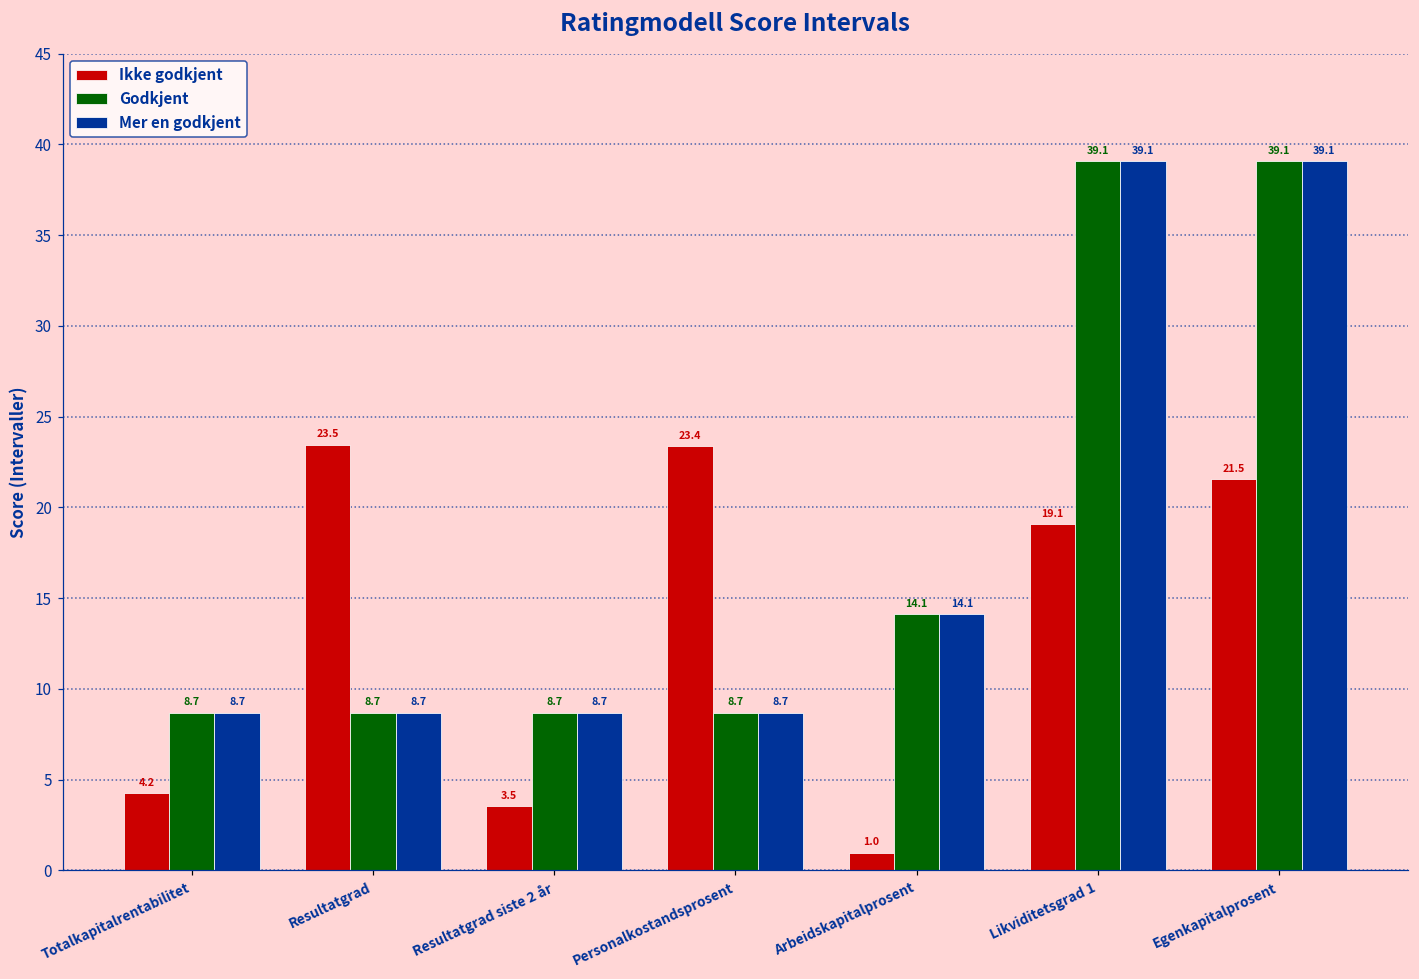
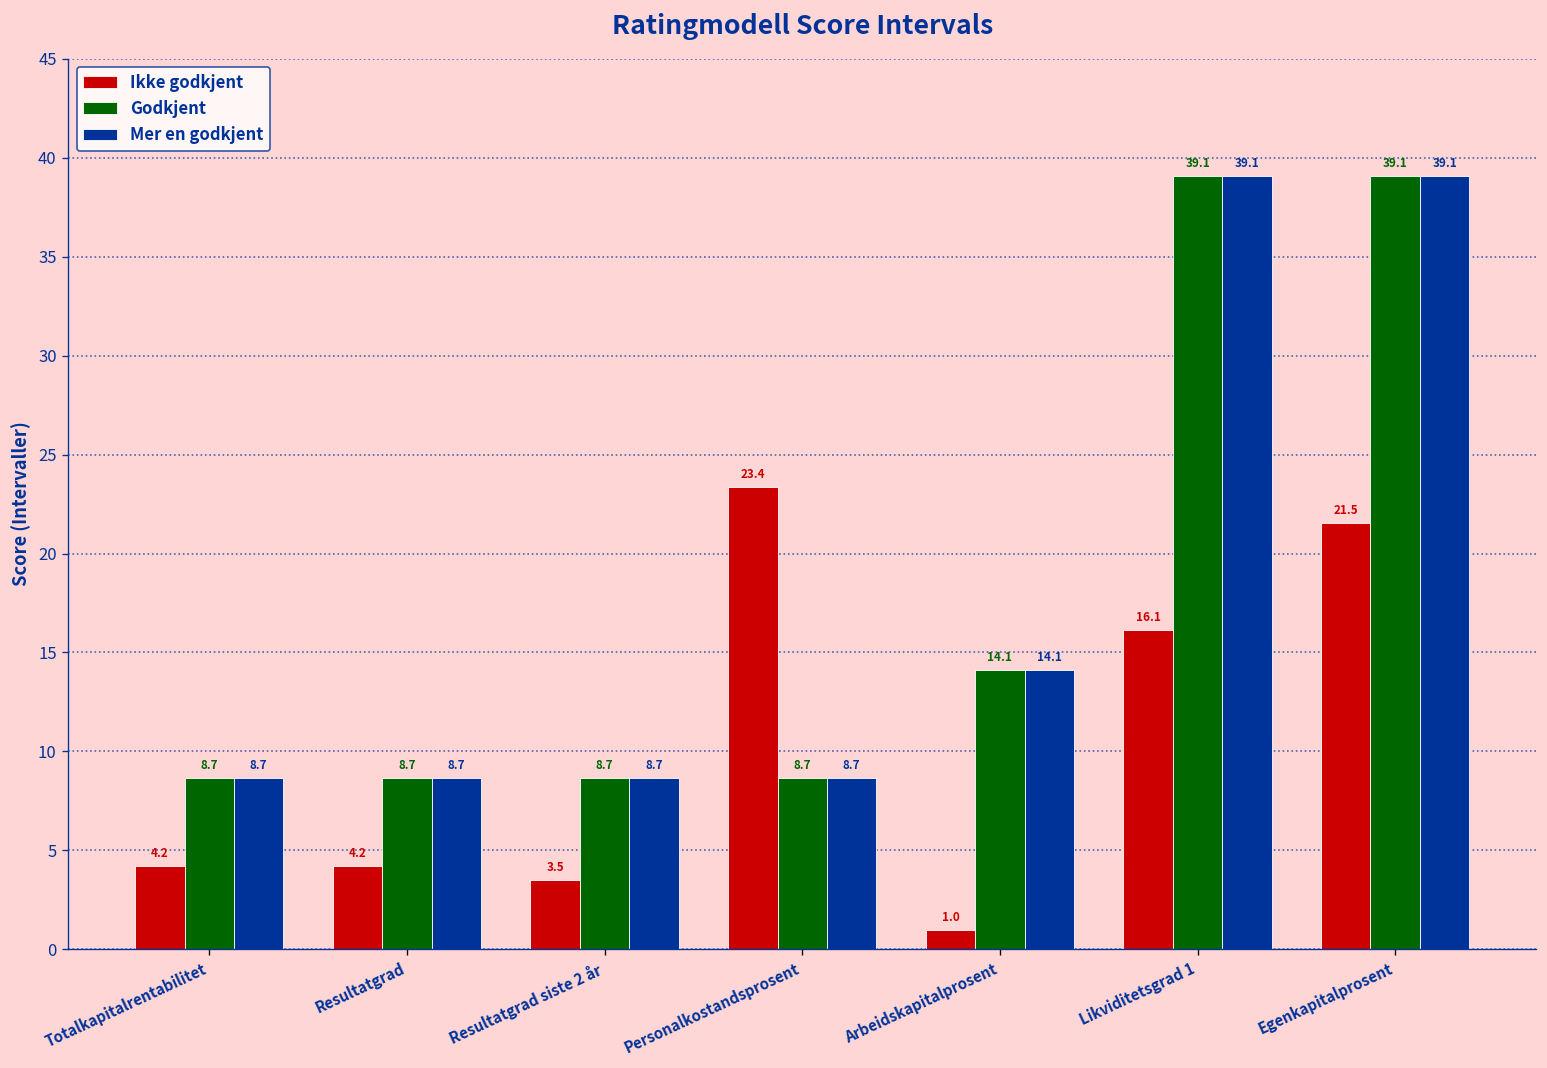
  {
    "Ikke godkjent": {
      "Totalkapitalrentabilitet": 4.2,
-     "Resultatgrad": 23.5,
+     "Resultatgrad": 4.2,
      "Resultatgrad siste 2 år": 3.5,
      "Personalkostandsprosent": 23.4,
      "Arbeidskapitalprosent": 1.0,
-     "Likviditetsgrad 1": 19.1,
+     "Likviditetsgrad 1": 16.1,
      "Egenkapitalprosent": 21.5
    },
    "Godkjent": {
      "Totalkapitalrentabilitet": 8.7,
      "Resultatgrad": 8.7,
      "Resultatgrad siste 2 år": 8.7,
      "Personalkostandsprosent": 8.7,
      "Arbeidskapitalprosent": 14.1,
      "Likviditetsgrad 1": 39.1,
      "Egenkapitalprosent": 39.1
    },
    "Mer en godkjent": {
      "Totalkapitalrentabilitet": 8.7,
      "Resultatgrad": 8.7,
      "Resultatgrad siste 2 år": 8.7,
      "Personalkostandsprosent": 8.7,
      "Arbeidskapitalprosent": 14.1,
      "Likviditetsgrad 1": 39.1,
      "Egenkapitalprosent": 39.1
    }
  }
